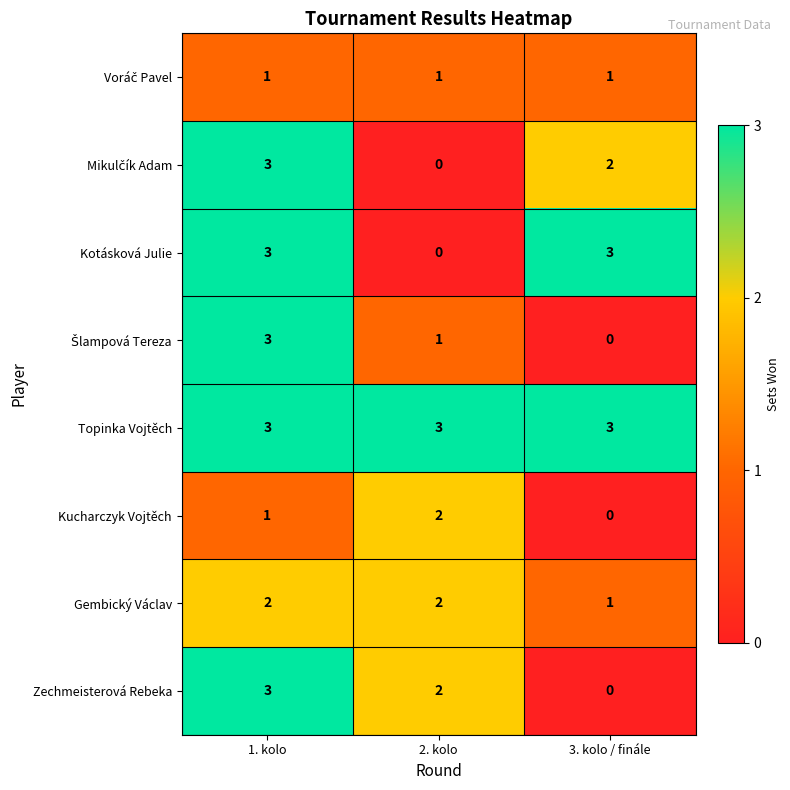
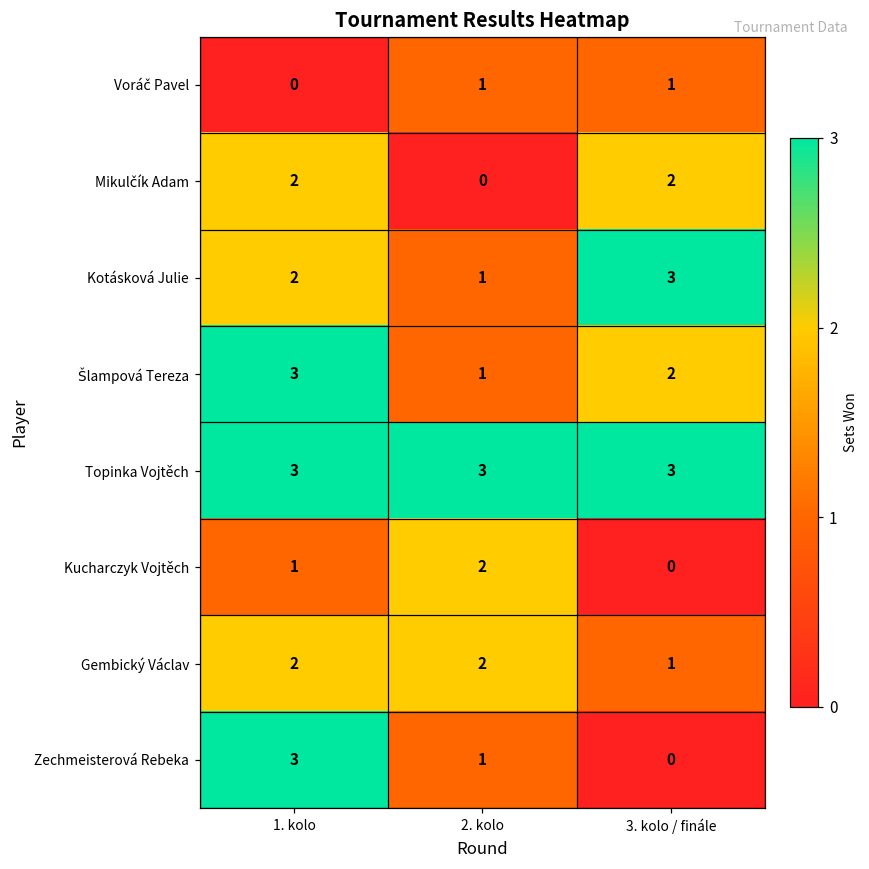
  {
    "Voráč Pavel": {
-     "1. kolo": 1,
+     "1. kolo": 0,
      "2. kolo": 1,
      "3. kolo / finále": 1
    },
    "Mikulčík Adam": {
-     "1. kolo": 3,
+     "1. kolo": 2,
      "2. kolo": 0,
      "3. kolo / finále": 2
    },
    "Kotásková Julie": {
-     "1. kolo": 3,
-     "2. kolo": 0,
+     "1. kolo": 2,
+     "2. kolo": 1,
      "3. kolo / finále": 3
    },
    "Šlampová Tereza": {
      "1. kolo": 3,
      "2. kolo": 1,
-     "3. kolo / finále": 0
+     "3. kolo / finále": 2
    },
    "Topinka Vojtěch": {
      "1. kolo": 3,
      "2. kolo": 3,
      "3. kolo / finále": 3
    },
    "Kucharczyk Vojtěch": {
      "1. kolo": 1,
      "2. kolo": 2,
      "3. kolo / finále": 0
    },
    "Gembický Václav": {
      "1. kolo": 2,
      "2. kolo": 2,
      "3. kolo / finále": 1
    },
    "Zechmeisterová Rebeka": {
      "1. kolo": 3,
-     "2. kolo": 2,
+     "2. kolo": 1,
      "3. kolo / finále": 0
    }
  }
